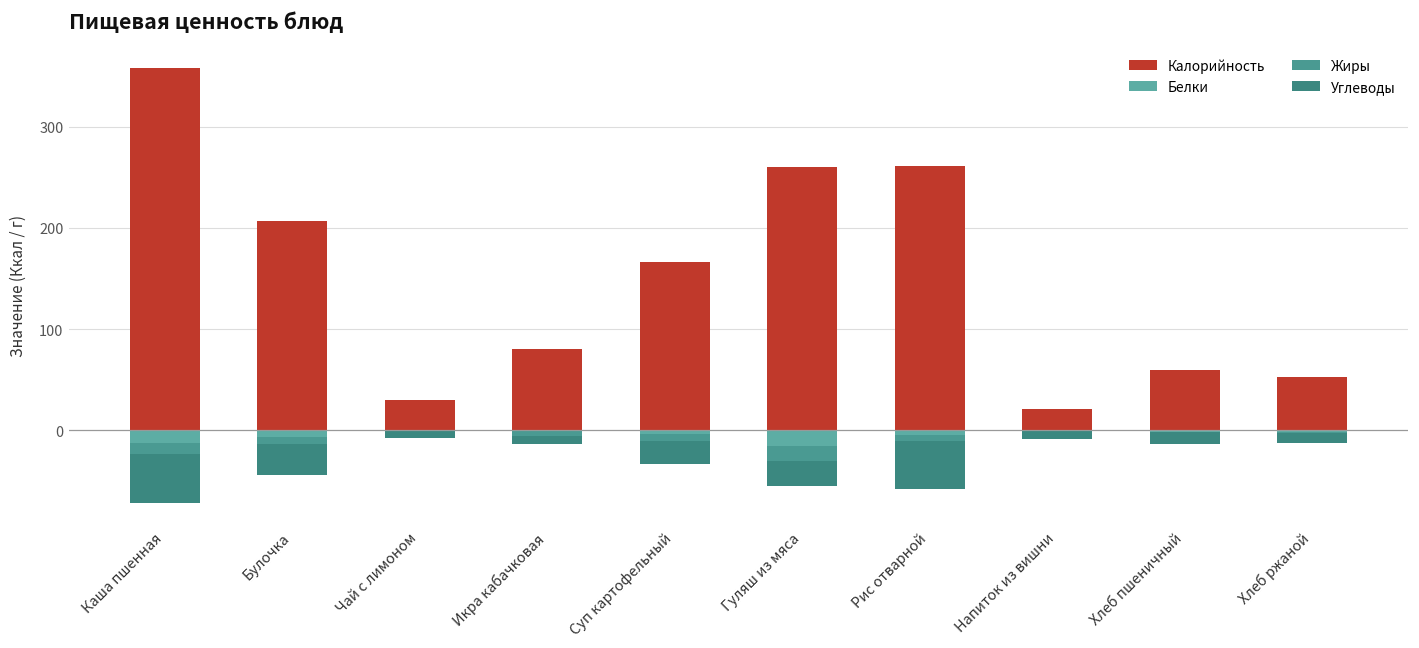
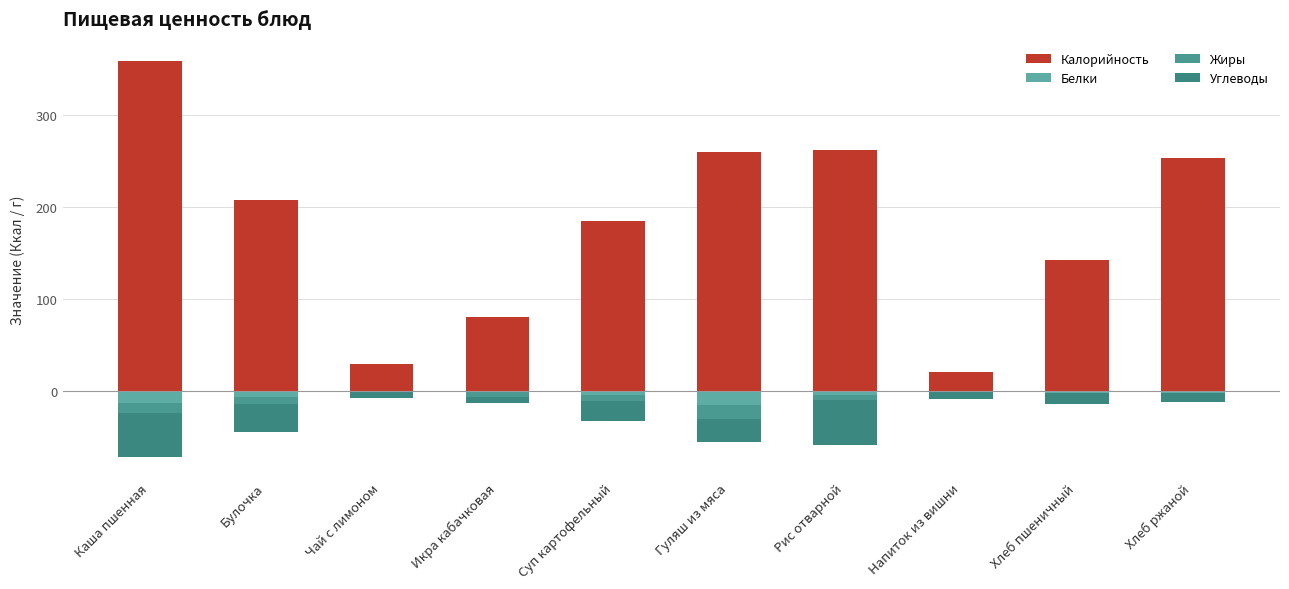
  {
    "Калорийность": {
      "Каша пшенная": 360,
      "Булочка": 210,
      "Чай с лимоном": 30,
      "Икра кабачковая": 80,
-     "Суп картофельный": 170,
+     "Суп картофельный": 180,
      "Гуляш из мяса": 260,
      "Рис отварной": 260,
      "Напиток из вишни": 20,
-     "Хлеб пшеничный": 60,
-     "Хлеб ржаной": 50
+     "Хлеб пшеничный": 140,
+     "Хлеб ржаной": 250
    }
  }
